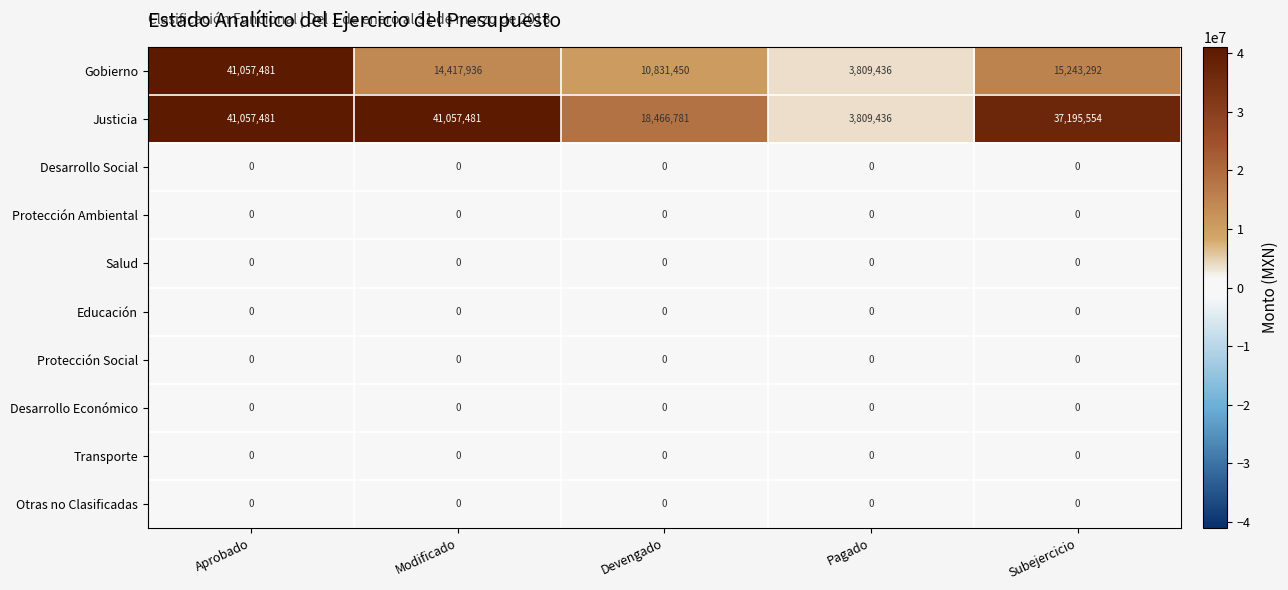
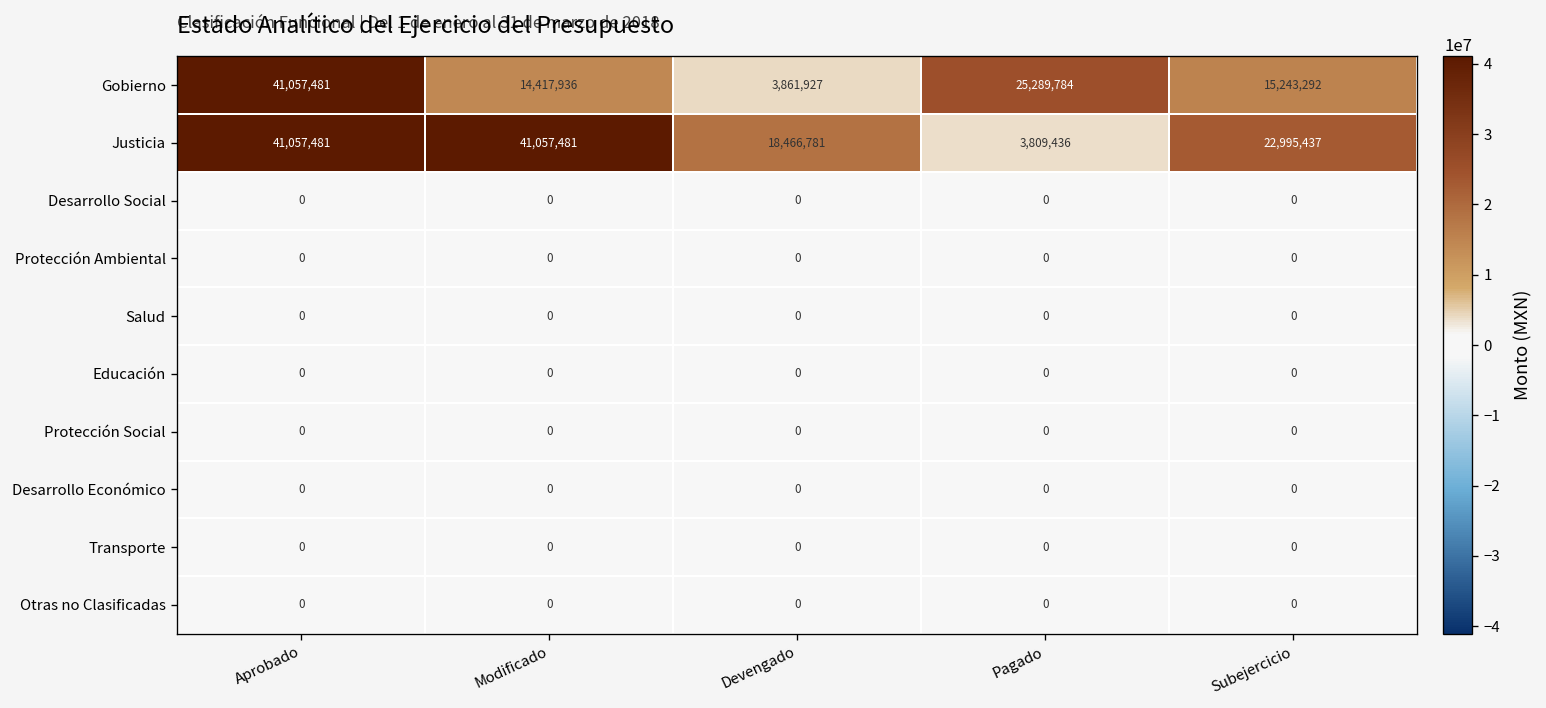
  {
    "Gobierno": {
      "Aprobado": "41,057,481",
      "Modificado": "14,417,936",
-     "Devengado": "10,831,450",
-     "Pagado": "3,809,436",
+     "Devengado": "3,861,927",
+     "Pagado": "25,289,784",
      "Subejercicio": "15,243,292"
    },
    "Justicia": {
      "Aprobado": "41,057,481",
      "Modificado": "41,057,481",
      "Devengado": "18,466,781",
      "Pagado": "3,809,436",
-     "Subejercicio": "37,195,554"
+     "Subejercicio": "22,995,437"
    },
    "Desarrollo Social": {
      "Aprobado": "0",
      "Modificado": "0",
      "Devengado": "0",
      "Pagado": "0",
      "Subejercicio": "0"
    },
    "Protección Ambiental": {
      "Aprobado": "0",
      "Modificado": "0",
      "Devengado": "0",
      "Pagado": "0",
      "Subejercicio": "0"
    },
    "Salud": {
      "Aprobado": "0",
      "Modificado": "0",
      "Devengado": "0",
      "Pagado": "0",
      "Subejercicio": "0"
    },
    "Educación": {
      "Aprobado": "0",
      "Modificado": "0",
      "Devengado": "0",
      "Pagado": "0",
      "Subejercicio": "0"
    },
    "Protección Social": {
      "Aprobado": "0",
      "Modificado": "0",
      "Devengado": "0",
      "Pagado": "0",
      "Subejercicio": "0"
    },
    "Desarrollo Económico": {
      "Aprobado": "0",
      "Modificado": "0",
      "Devengado": "0",
      "Pagado": "0",
      "Subejercicio": "0"
    },
    "Transporte": {
      "Aprobado": "0",
      "Modificado": "0",
      "Devengado": "0",
      "Pagado": "0",
      "Subejercicio": "0"
    },
    "Otras no Clasificadas": {
      "Aprobado": "0",
      "Modificado": "0",
      "Devengado": "0",
      "Pagado": "0",
      "Subejercicio": "0"
    }
  }
